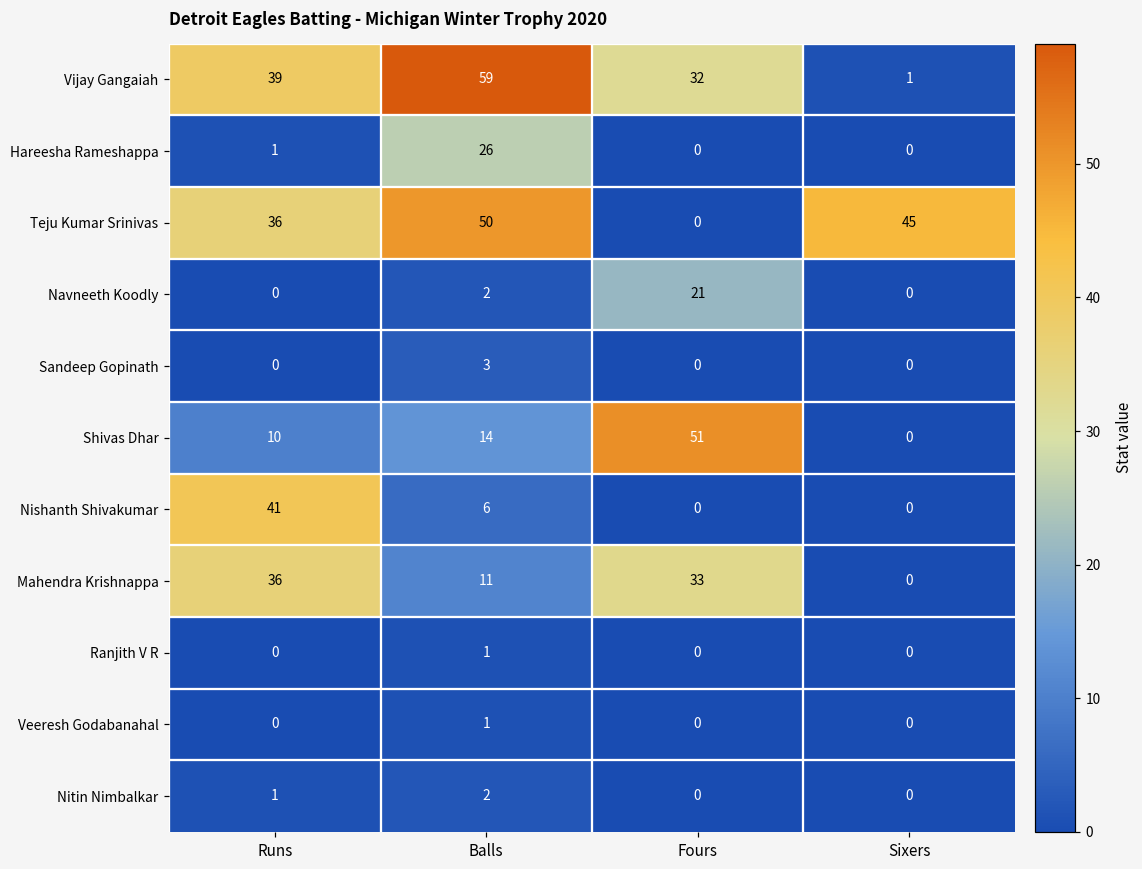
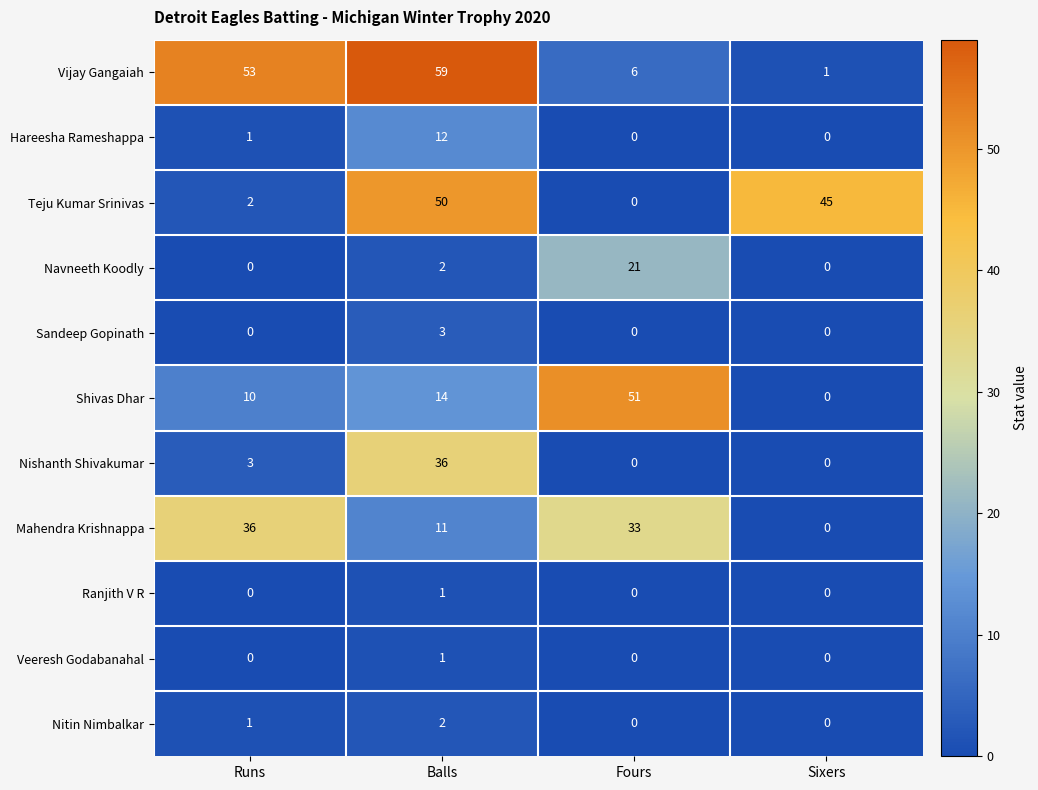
  {
    "Vijay Gangaiah": {
-     "Runs": 39,
+     "Runs": 53,
      "Balls": 59,
-     "Fours": 32,
+     "Fours": 6,
      "Sixers": 1
    },
    "Hareesha Rameshappa": {
      "Runs": 1,
-     "Balls": 26,
+     "Balls": 12,
      "Fours": 0,
      "Sixers": 0
    },
    "Teju Kumar Srinivas": {
-     "Runs": 36,
+     "Runs": 2,
      "Balls": 50,
      "Fours": 0,
      "Sixers": 45
    },
    "Navneeth Koodly": {
      "Runs": 0,
      "Balls": 2,
      "Fours": 21,
      "Sixers": 0
    },
    "Sandeep Gopinath": {
      "Runs": 0,
      "Balls": 3,
      "Fours": 0,
      "Sixers": 0
    },
    "Shivas Dhar": {
      "Runs": 10,
      "Balls": 14,
      "Fours": 51,
      "Sixers": 0
    },
    "Nishanth Shivakumar": {
-     "Runs": 41,
-     "Balls": 6,
+     "Runs": 3,
+     "Balls": 36,
      "Fours": 0,
      "Sixers": 0
    },
    "Mahendra Krishnappa": {
      "Runs": 36,
      "Balls": 11,
      "Fours": 33,
      "Sixers": 0
    },
    "Ranjith V R": {
      "Runs": 0,
      "Balls": 1,
      "Fours": 0,
      "Sixers": 0
    },
    "Veeresh Godabanahal": {
      "Runs": 0,
      "Balls": 1,
      "Fours": 0,
      "Sixers": 0
    },
    "Nitin Nimbalkar": {
      "Runs": 1,
      "Balls": 2,
      "Fours": 0,
      "Sixers": 0
    }
  }
